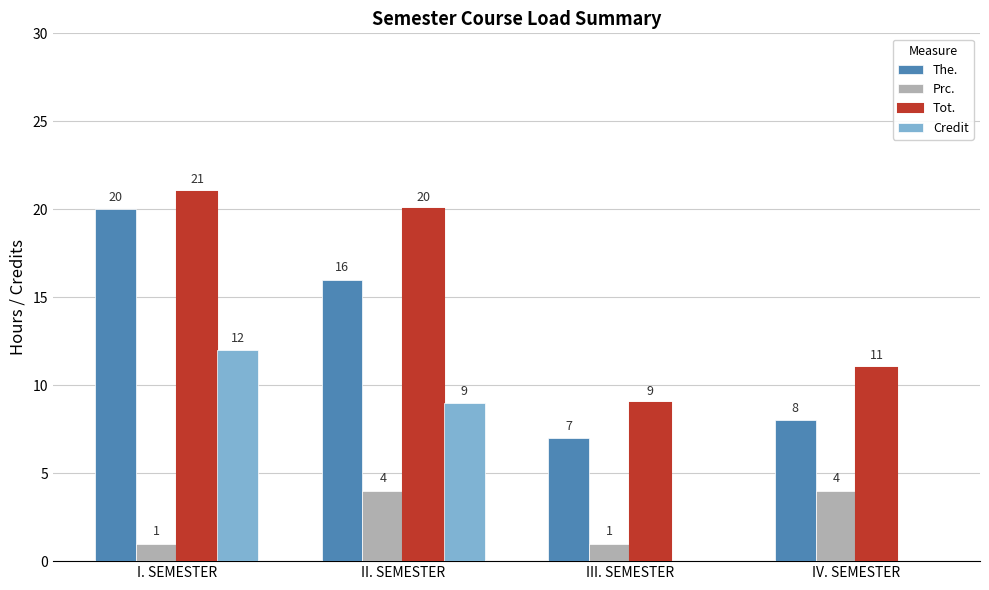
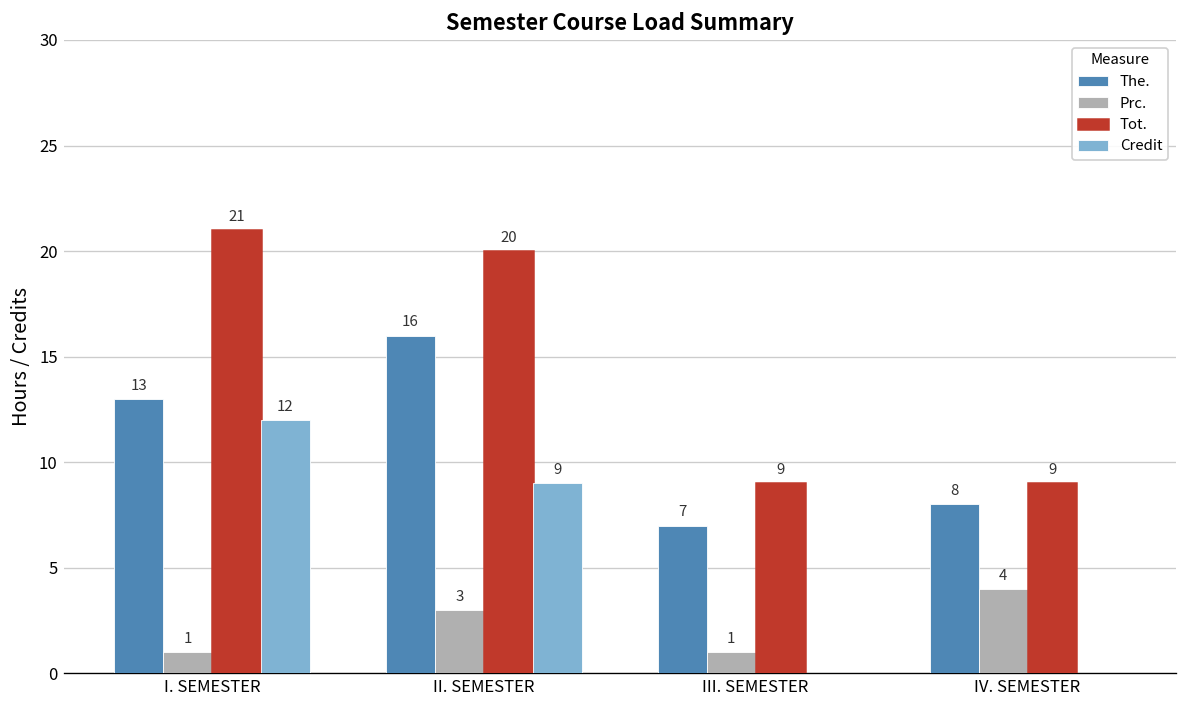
  {
    "The.": {
-     "I. SEMESTER": 20,
+     "I. SEMESTER": 13,
      "II. SEMESTER": 16,
      "III. SEMESTER": 7,
      "IV. SEMESTER": 8
    },
    "Prc.": {
      "I. SEMESTER": 1,
-     "II. SEMESTER": 4,
+     "II. SEMESTER": 3,
      "III. SEMESTER": 1,
      "IV. SEMESTER": 4
    },
    "Tot.": {
      "I. SEMESTER": 21,
      "II. SEMESTER": 20,
      "III. SEMESTER": 9,
-     "IV. SEMESTER": 11
+     "IV. SEMESTER": 9
    },
    "Credit": {
      "I. SEMESTER": 12,
      "II. SEMESTER": 9
    }
  }
